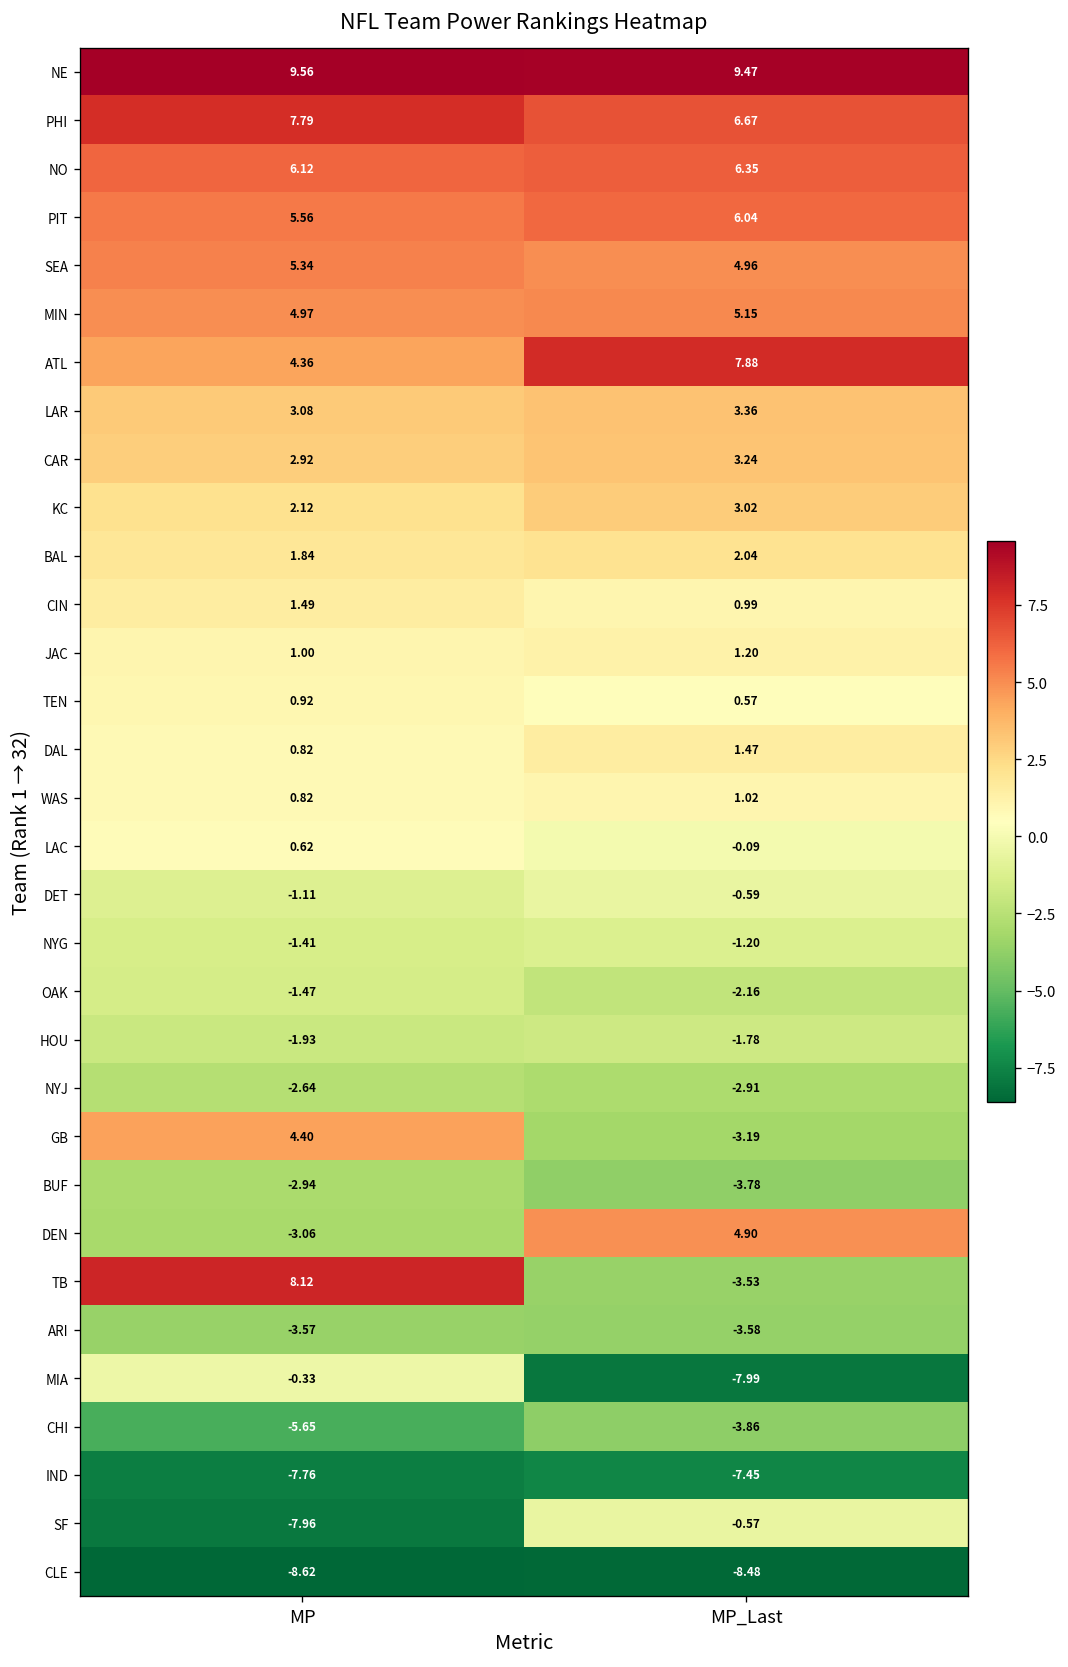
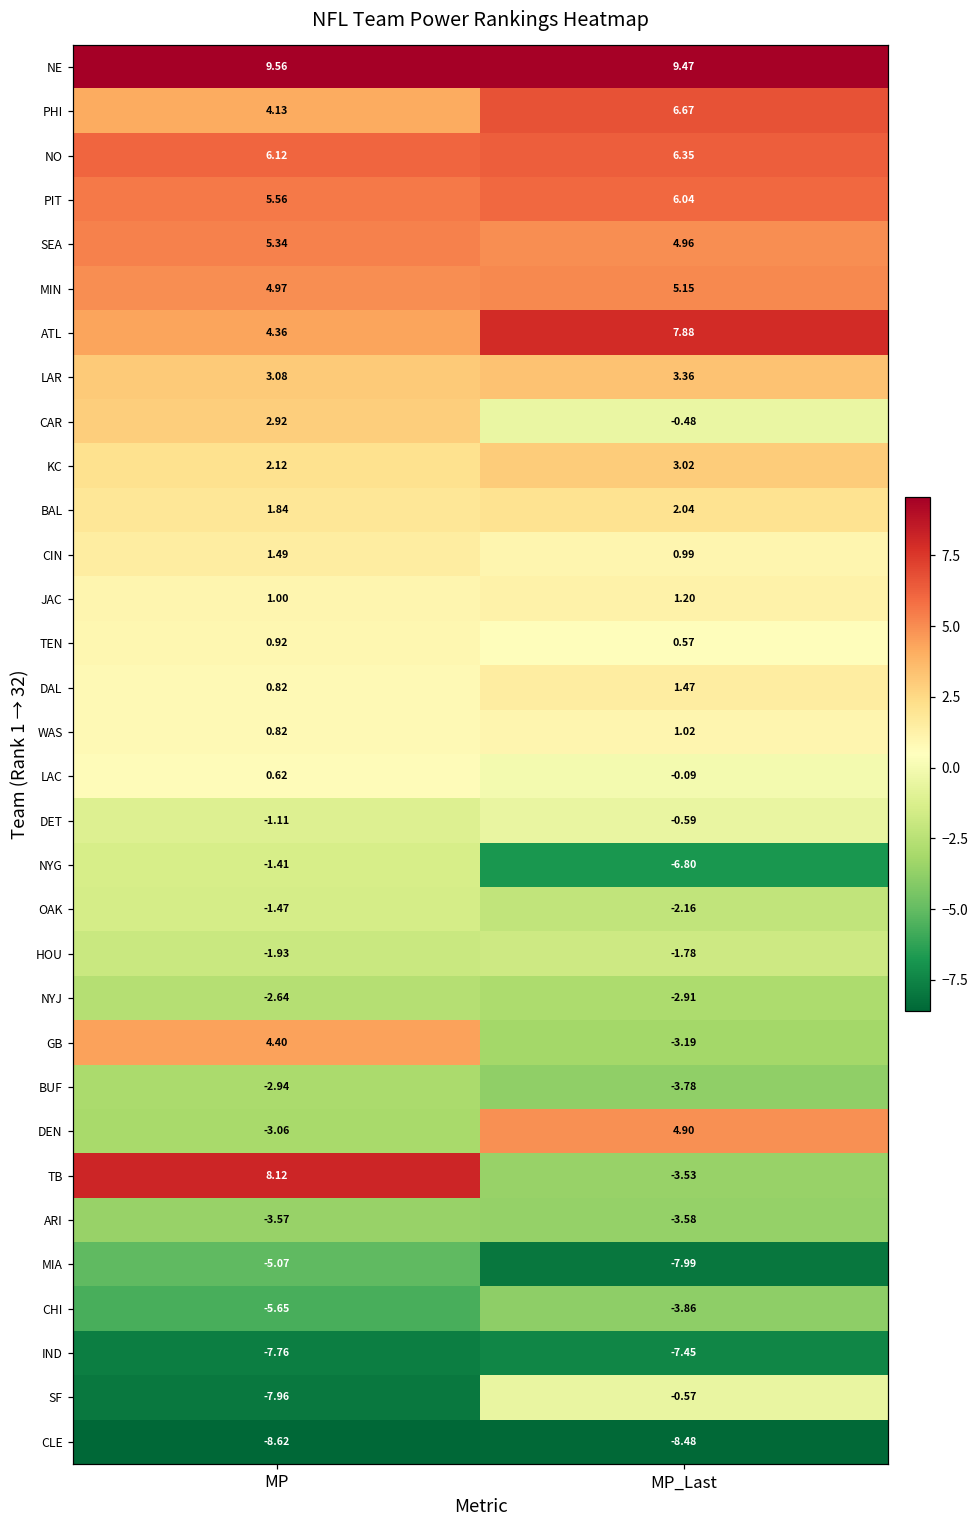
  {
    "NE": {
      "MP": 9.56,
      "MP_Last": 9.47
    },
    "PHI": {
-     "MP": 7.79,
+     "MP": 4.13,
      "MP_Last": 6.67
    },
    "NO": {
      "MP": 6.12,
      "MP_Last": 6.35
    },
    "PIT": {
      "MP": 5.56,
      "MP_Last": 6.04
    },
    "SEA": {
      "MP": 5.34,
      "MP_Last": 4.96
    },
    "MIN": {
      "MP": 4.97,
      "MP_Last": 5.15
    },
    "ATL": {
      "MP": 4.36,
      "MP_Last": 7.88
    },
    "LAR": {
      "MP": 3.08,
      "MP_Last": 3.36
    },
    "CAR": {
      "MP": 2.92,
-     "MP_Last": 3.24
+     "MP_Last": -0.48
    },
    "KC": {
      "MP": 2.12,
      "MP_Last": 3.02
    },
    "BAL": {
      "MP": 1.84,
      "MP_Last": 2.04
    },
    "CIN": {
      "MP": 1.49,
      "MP_Last": 0.99
    },
    "JAC": {
      "MP": 1.00,
      "MP_Last": 1.20
    },
    "TEN": {
      "MP": 0.92,
      "MP_Last": 0.57
    },
    "DAL": {
      "MP": 0.82,
      "MP_Last": 1.47
    },
    "WAS": {
      "MP": 0.82,
      "MP_Last": 1.02
    },
    "LAC": {
      "MP": 0.62,
      "MP_Last": -0.09
    },
    "DET": {
      "MP": -1.11,
      "MP_Last": -0.59
    },
    "NYG": {
      "MP": -1.41,
-     "MP_Last": -1.20
+     "MP_Last": -6.80
    },
    "OAK": {
      "MP": -1.47,
      "MP_Last": -2.16
    },
    "HOU": {
      "MP": -1.93,
      "MP_Last": -1.78
    },
    "NYJ": {
      "MP": -2.64,
      "MP_Last": -2.91
    },
    "GB": {
      "MP": 4.40,
      "MP_Last": -3.19
    },
    "BUF": {
      "MP": -2.94,
      "MP_Last": -3.78
    },
    "DEN": {
      "MP": -3.06,
      "MP_Last": 4.90
    },
    "TB": {
      "MP": 8.12,
      "MP_Last": -3.53
    },
    "ARI": {
      "MP": -3.57,
      "MP_Last": -3.58
    },
    "MIA": {
-     "MP": -0.33,
+     "MP": -5.07,
      "MP_Last": -7.99
    },
    "CHI": {
      "MP": -5.65,
      "MP_Last": -3.86
    },
    "IND": {
      "MP": -7.76,
      "MP_Last": -7.45
    },
    "SF": {
      "MP": -7.96,
      "MP_Last": -0.57
    },
    "CLE": {
      "MP": -8.62,
      "MP_Last": -8.48
    }
  }
